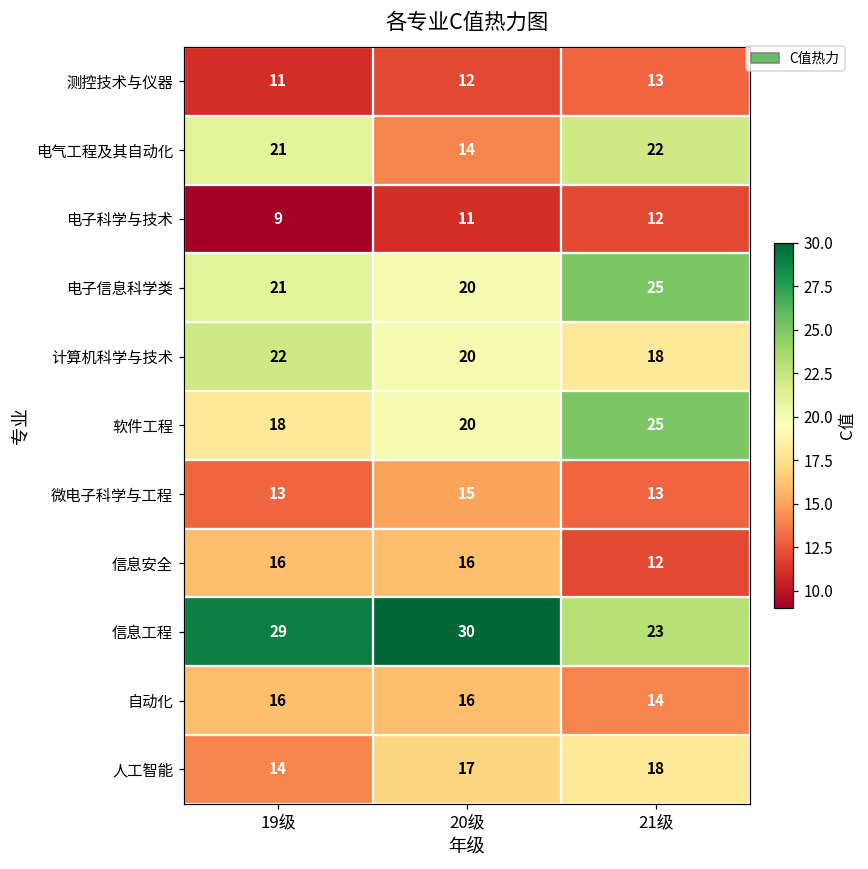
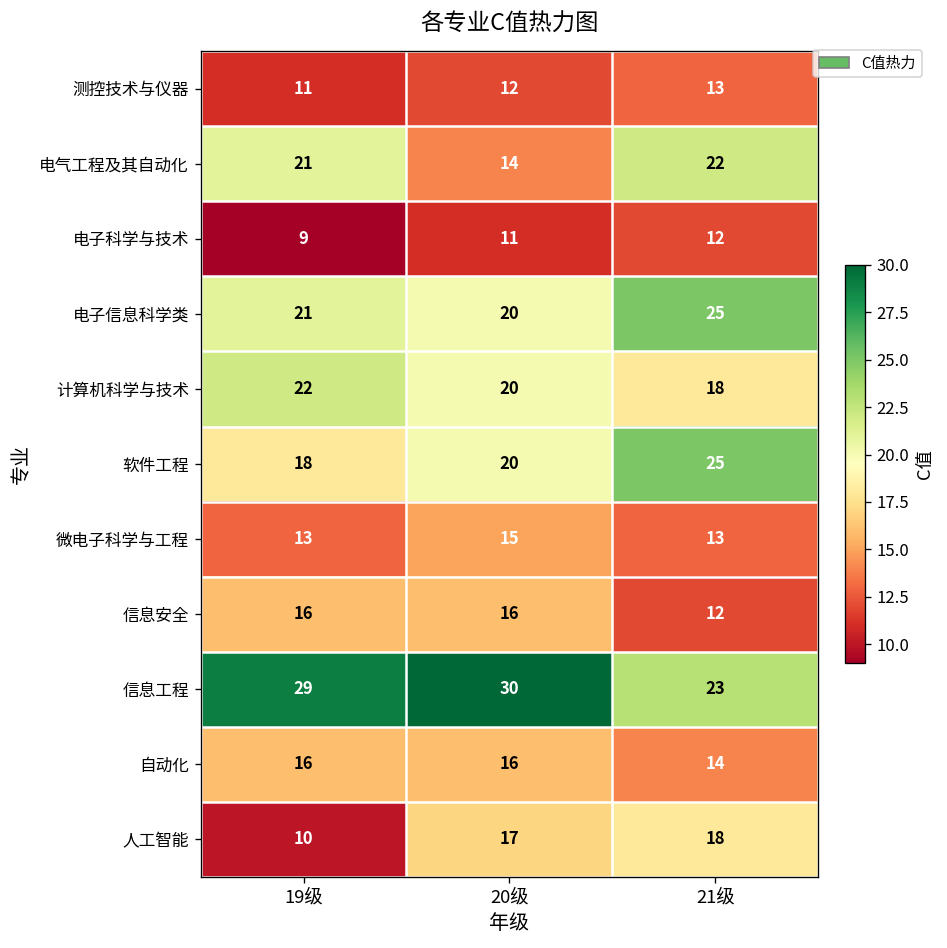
  {
    "测控技术与仪器": {
      "19级": 11,
      "20级": 12,
      "21级": 13
    },
    "电气工程及其自动化": {
      "19级": 21,
      "20级": 14,
      "21级": 22
    },
    "电子科学与技术": {
      "19级": 9,
      "20级": 11,
      "21级": 12
    },
    "电子信息科学类": {
      "19级": 21,
      "20级": 20,
      "21级": 25
    },
    "计算机科学与技术": {
      "19级": 22,
      "20级": 20,
      "21级": 18
    },
    "软件工程": {
      "19级": 18,
      "20级": 20,
      "21级": 25
    },
    "微电子科学与工程": {
      "19级": 13,
      "20级": 15,
      "21级": 13
    },
    "信息安全": {
      "19级": 16,
      "20级": 16,
      "21级": 12
    },
    "信息工程": {
      "19级": 29,
      "20级": 30,
      "21级": 23
    },
    "自动化": {
      "19级": 16,
      "20级": 16,
      "21级": 14
    },
    "人工智能": {
-     "19级": 14,
+     "19级": 10,
      "20级": 17,
      "21级": 18
    }
  }
